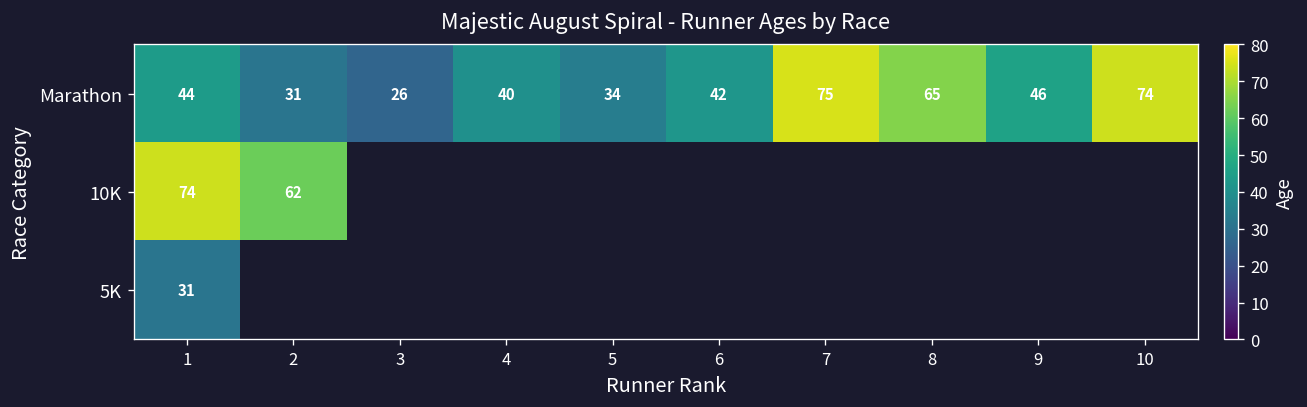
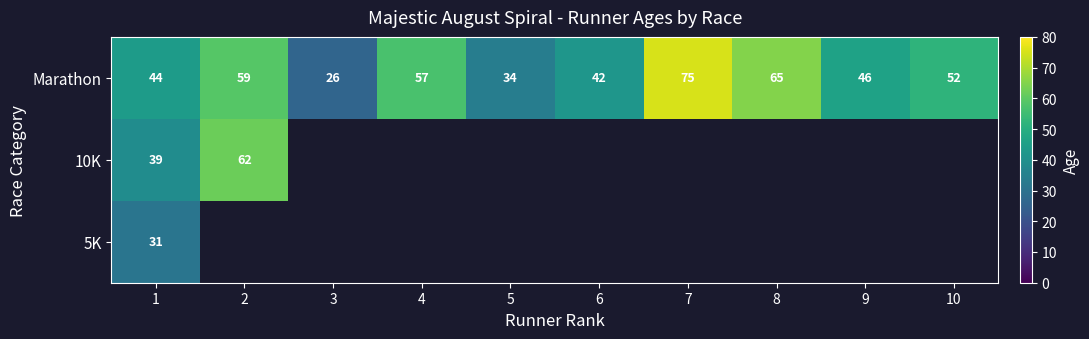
  {
    "Marathon": {
      "1": 44,
-     "2": 31,
+     "2": 59,
      "3": 26,
-     "4": 40,
+     "4": 57,
      "5": 34,
      "6": 42,
      "7": 75,
      "8": 65,
      "9": 46,
-     "10": 74
+     "10": 52
    },
    "10K": {
-     "1": 74,
+     "1": 39,
      "2": 62
    },
    "5K": {
      "1": 31
    }
  }
